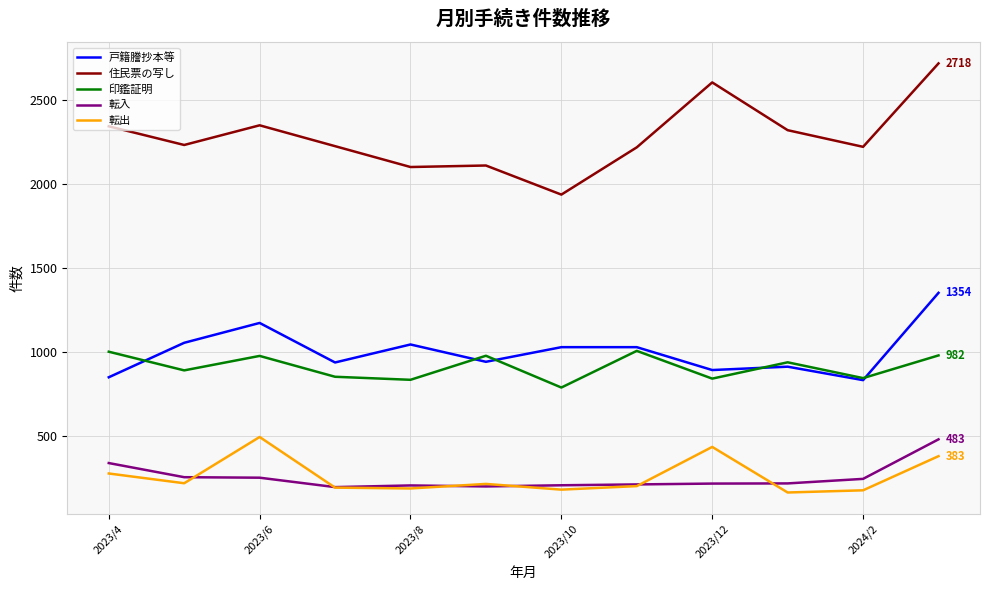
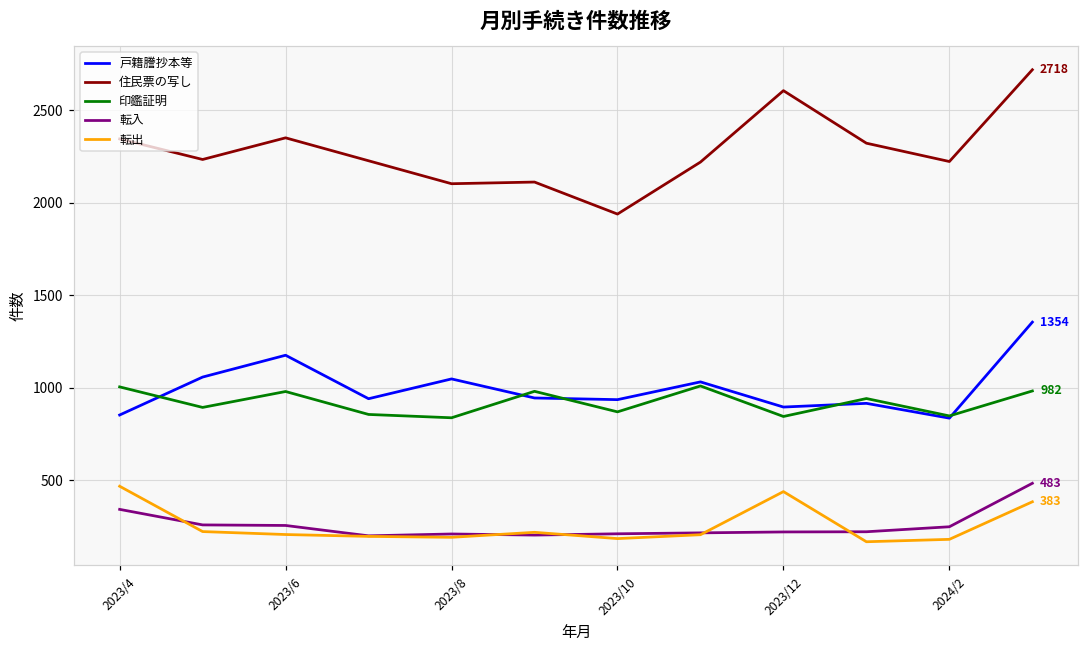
  {
    "戸籍謄抄本等": {
      "2023/4": 850,
      "2023/6": 1180,
      "2023/8": 1050,
-     "2023/10": 1030,
+     "2023/10": 940,
      "2023/12": 900
    },
    "住民票の写し": {
      "2023/6": 2350,
      "2023/8": 2100,
      "2023/10": 1940,
      "2023/12": 2610,
      "2024/2": 2220
    },
    "印鑑証明": {
      "2023/4": 1000,
      "2023/6": 980,
      "2023/8": 840,
-     "2023/10": 790,
+     "2023/10": 870,
      "2023/12": 840
    },
    "転入": {
      "2023/4": 340,
      "2023/6": 260,
      "2023/8": 210,
      "2023/10": 210,
      "2023/12": 220,
      "2024/2": 250
    },
    "転出": {
-     "2023/4": 280,
-     "2023/6": 500,
+     "2023/4": 470,
+     "2023/6": 210,
      "2023/8": 190,
      "2023/10": 180,
      "2023/12": 440,
      "2024/2": 180
    }
  }
